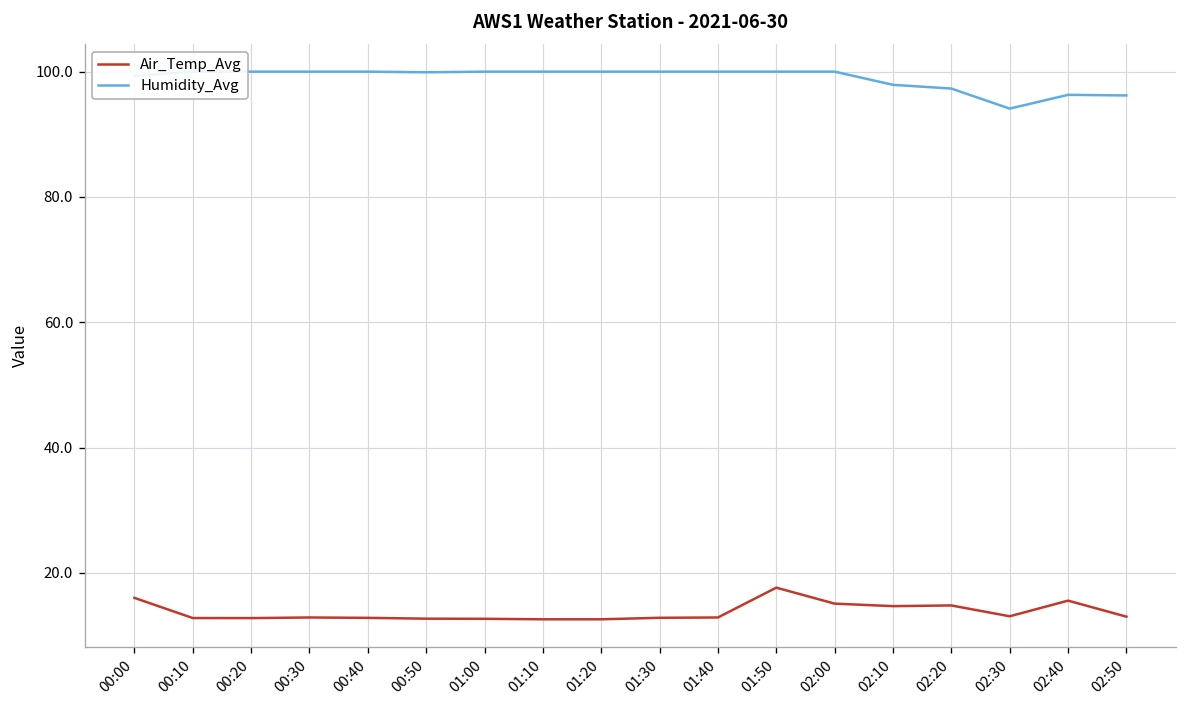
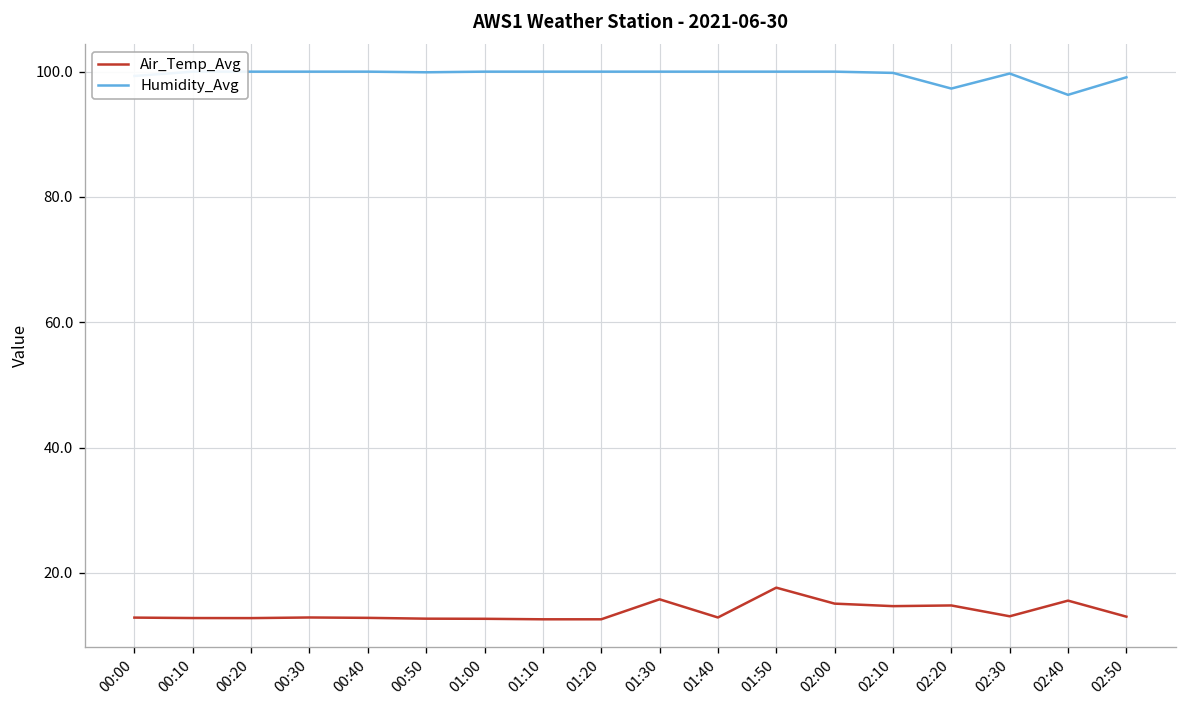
  {
    "Air_Temp_Avg": {
-     "00:00": 16,
+     "00:00": 13,
      "00:10": 13,
      "00:20": 13,
      "00:30": 13,
      "00:40": 13,
      "00:50": 13,
      "01:00": 13,
      "01:10": 13,
      "01:20": 13,
-     "01:30": 13,
+     "01:30": 16,
      "01:40": 13,
      "01:50": 18,
      "02:00": 15,
      "02:10": 15,
      "02:20": 15,
      "02:30": 13,
      "02:40": 16,
      "02:50": 13
    },
    "Humidity_Avg": {
      "00:20": 100,
      "00:30": 100,
      "00:40": 100,
      "00:50": 100,
      "01:00": 100,
      "01:10": 100,
      "01:20": 100,
      "01:30": 100,
      "01:40": 100,
      "01:50": 100,
      "02:00": 100,
-     "02:10": 98,
+     "02:10": 100,
      "02:20": 97,
-     "02:30": 94,
+     "02:30": 100,
      "02:40": 96,
-     "02:50": 96
+     "02:50": 99
    }
  }
